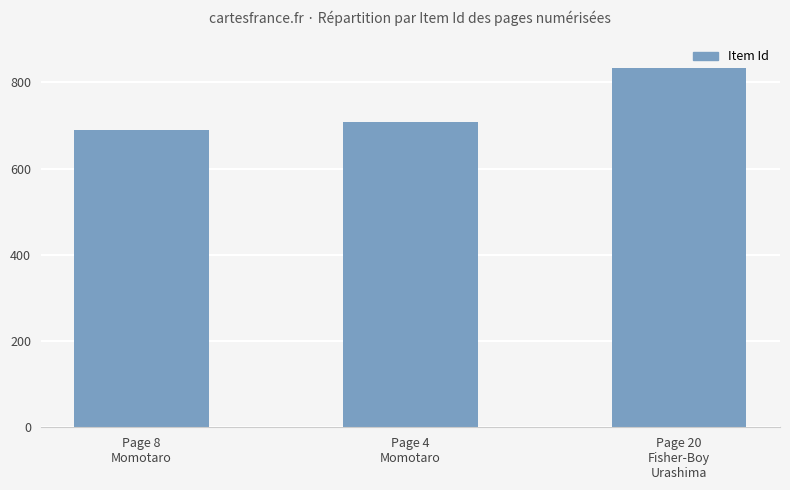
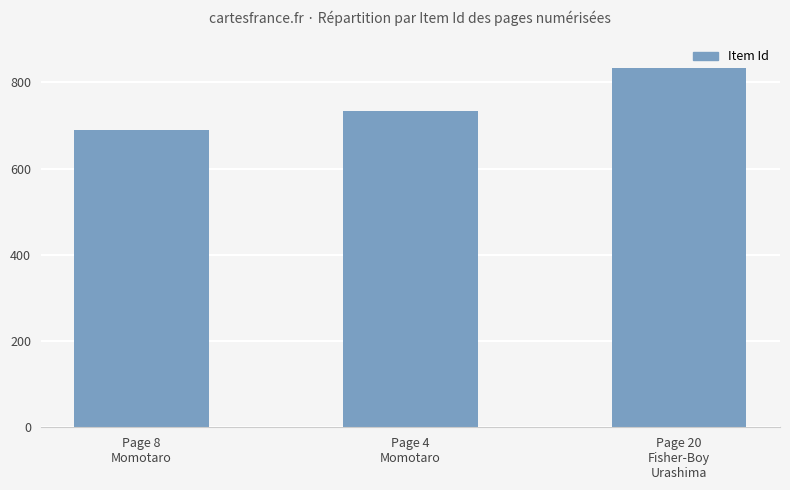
  {
    "Page 8 Momotaro": 690,
-   "Page 4 Momotaro": 710,
+   "Page 4 Momotaro": 730,
    "Page 20 Fisher-Boy Urashima": 830
  }
